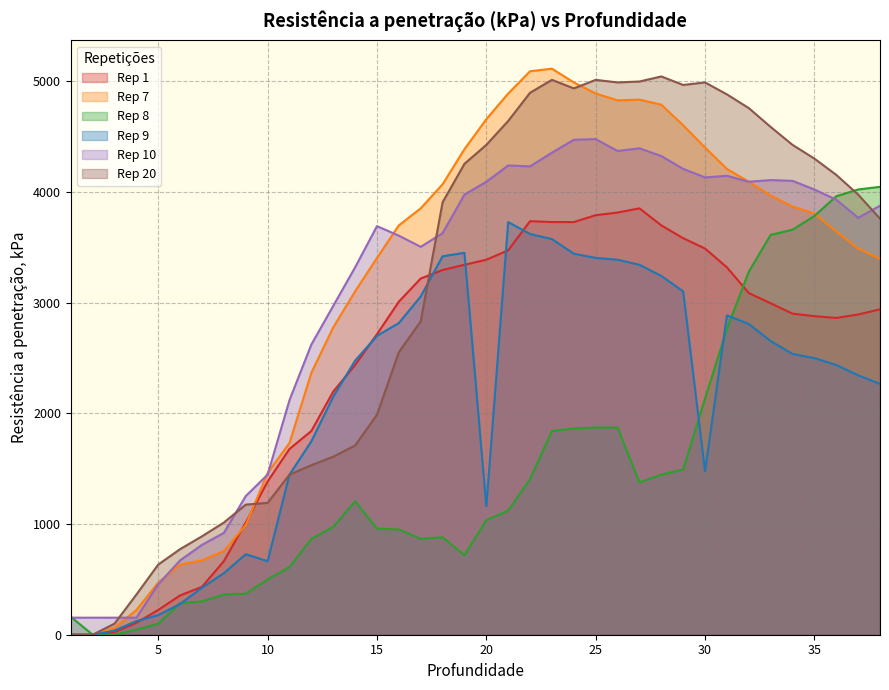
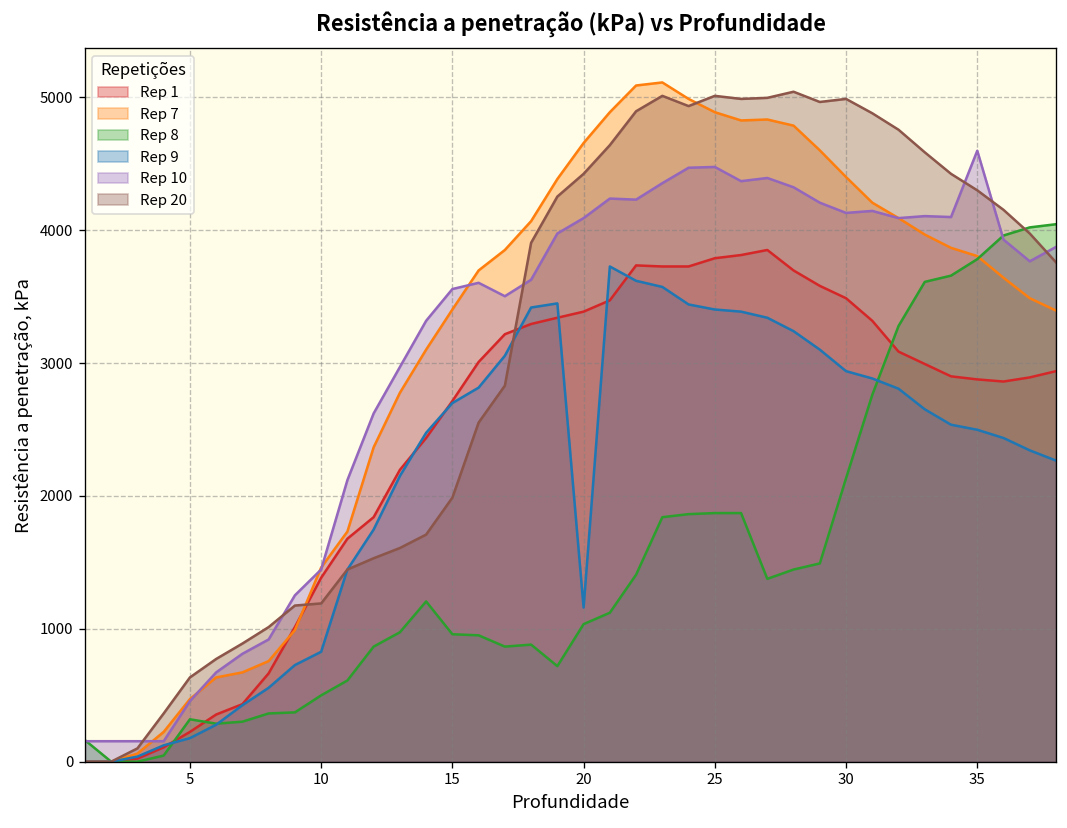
  {
    "Rep 8": {
-     "5": 100,
+     "5": 320,
      "10": 500,
      "15": 960,
      "20": 1040,
      "25": 1870,
      "30": 2130,
      "35": 3780
    },
    "Rep 9": {
      "5": 180,
-     "10": 660,
+     "10": 830,
      "20": 1160,
      "25": 3400,
-     "30": 1480,
+     "30": 2940,
      "35": 2500
    },
    "Rep 10": {
-     "15": 3690,
+     "15": 3560,
      "20": 4090,
      "25": 4480,
      "30": 4130,
-     "35": 4020
+     "35": 4600
    }
  }
